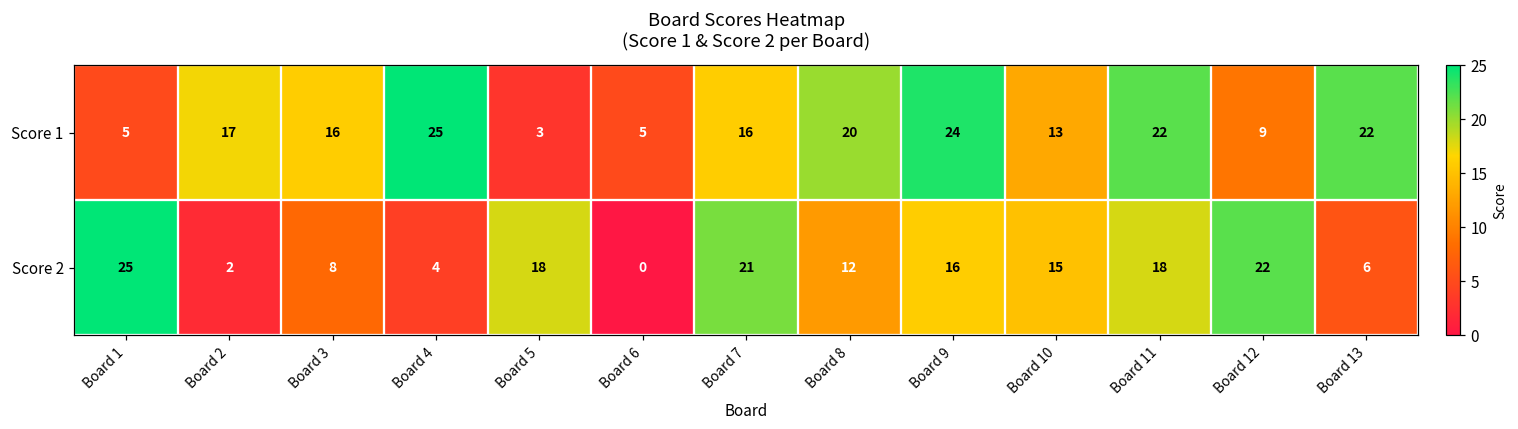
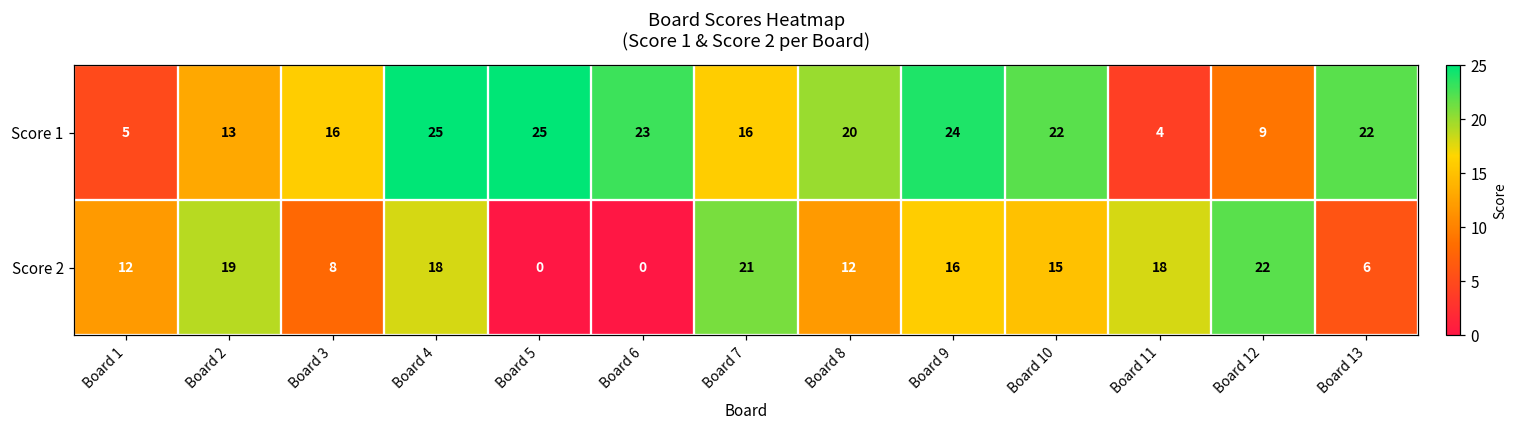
  {
    "Score 1": {
      "Board 1": 5,
-     "Board 2": 17,
+     "Board 2": 13,
      "Board 3": 16,
      "Board 4": 25,
-     "Board 5": 3,
-     "Board 6": 5,
+     "Board 5": 25,
+     "Board 6": 23,
      "Board 7": 16,
      "Board 8": 20,
      "Board 9": 24,
-     "Board 10": 13,
-     "Board 11": 22,
+     "Board 10": 22,
+     "Board 11": 4,
      "Board 12": 9,
      "Board 13": 22
    },
    "Score 2": {
-     "Board 1": 25,
-     "Board 2": 2,
+     "Board 1": 12,
+     "Board 2": 19,
      "Board 3": 8,
-     "Board 4": 4,
-     "Board 5": 18,
+     "Board 4": 18,
+     "Board 5": 0,
      "Board 6": 0,
      "Board 7": 21,
      "Board 8": 12,
      "Board 9": 16,
      "Board 10": 15,
      "Board 11": 18,
      "Board 12": 22,
      "Board 13": 6
    }
  }
